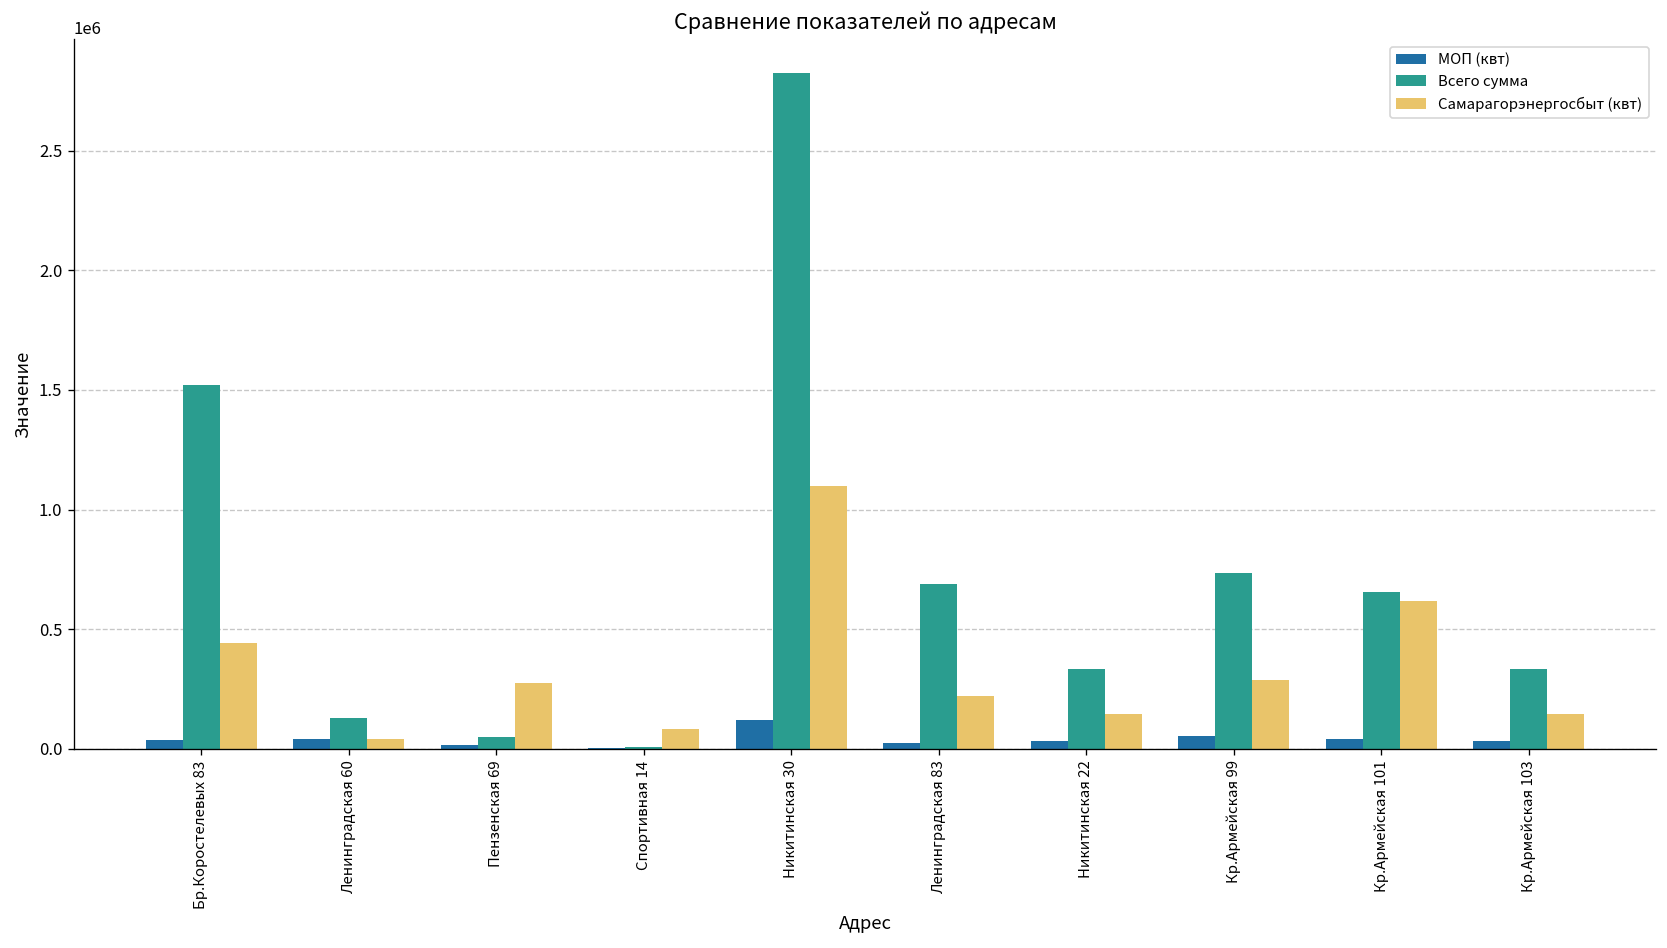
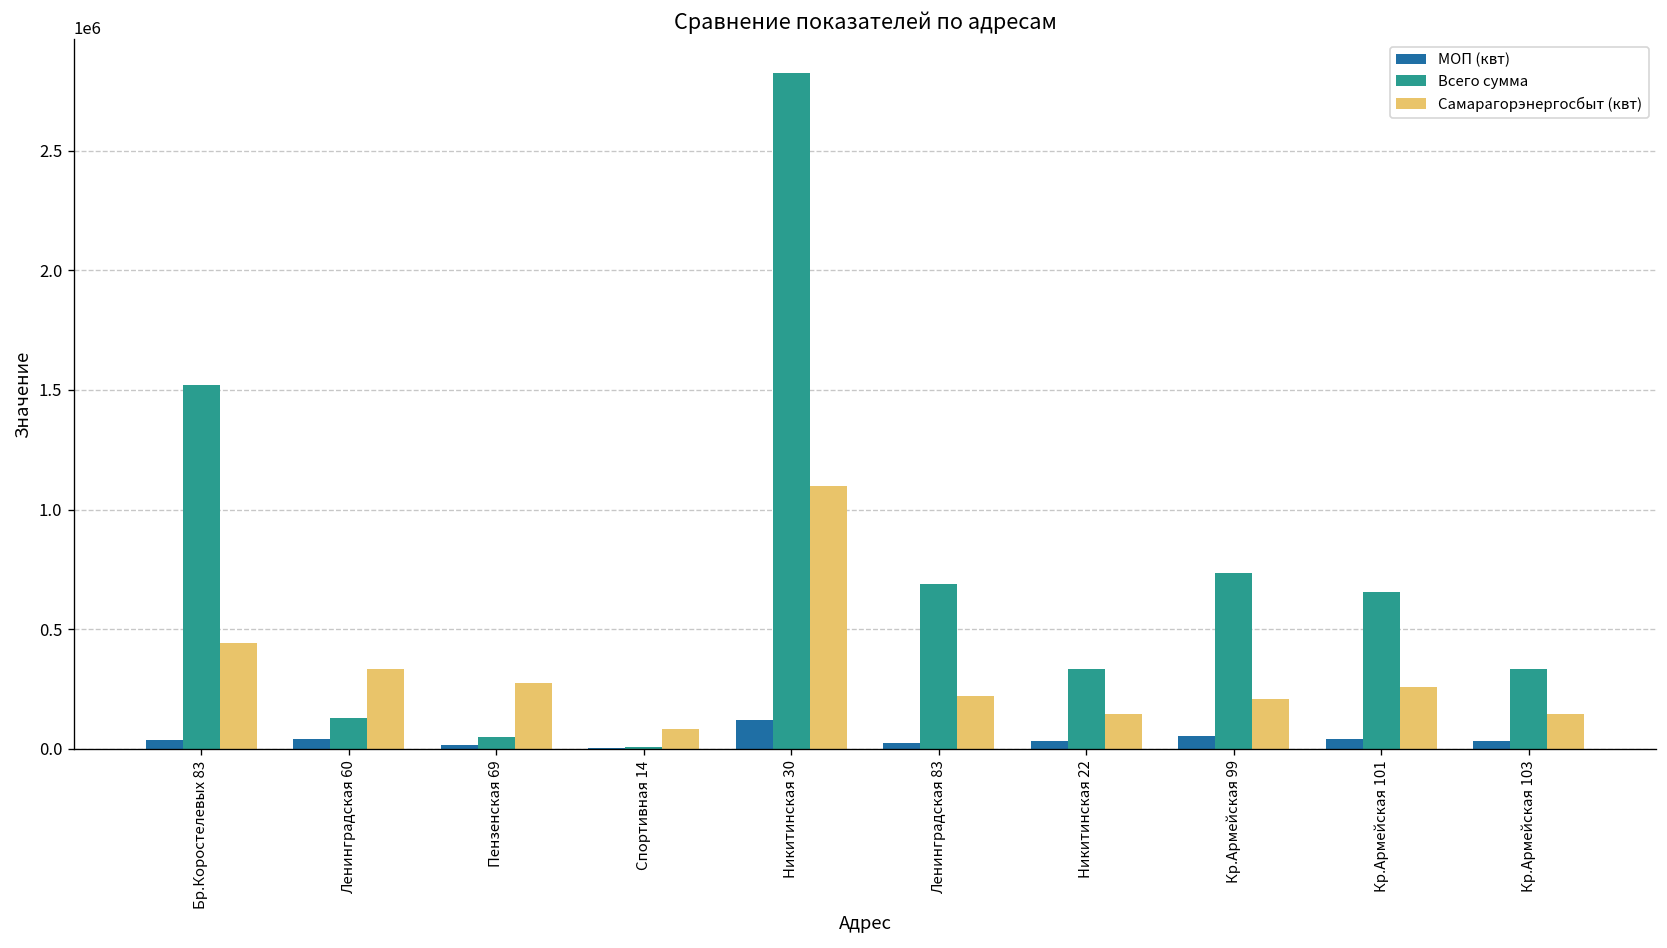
  {
    "Самарагорэнергосбыт (квт)": {
      "Бр.Коростелевых 83": 440000,
-     "Ленинградская 60": 40000,
+     "Ленинградская 60": 330000,
      "Пензенская 69": 270000,
      "Спортивная 14": 80000,
      "Никитинская 30": 1100000,
      "Ленинградская 83": 220000,
      "Никитинская 22": 150000,
-     "Кр.Армейская 99": 290000,
-     "Кр.Армейская 101": 620000,
+     "Кр.Армейская 99": 210000,
+     "Кр.Армейская 101": 260000,
      "Кр.Армейская 103": 150000
    }
  }
